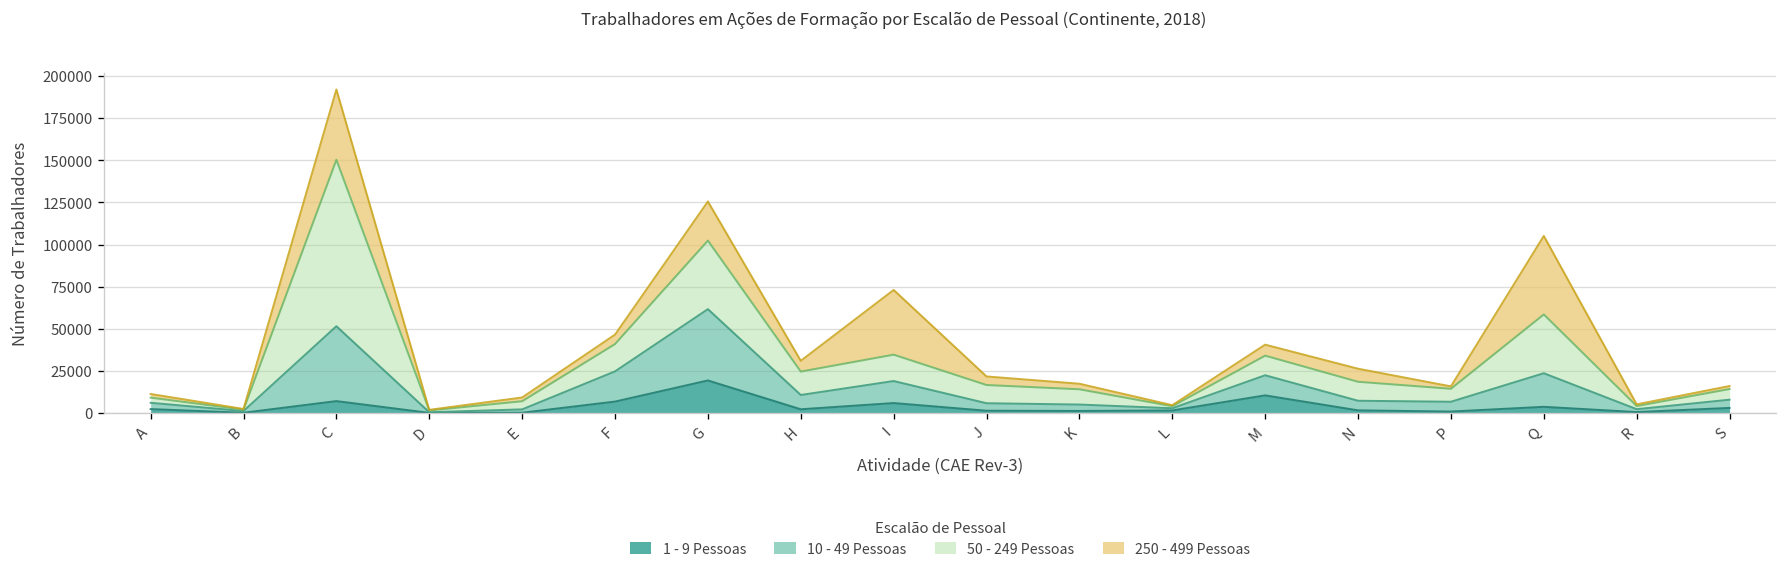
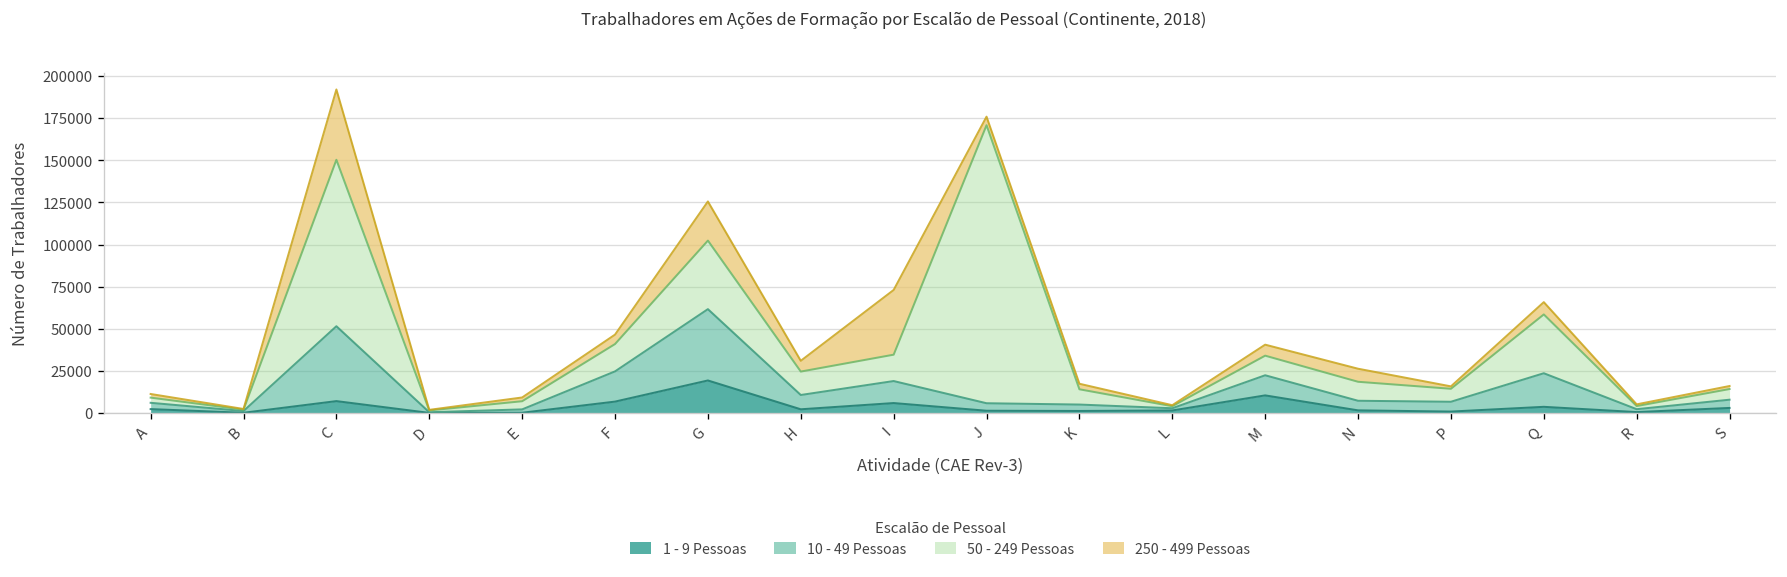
  {
    "50 - 249 Pessoas": {
      "A": 3000,
      "C": 99000,
      "E": 5000,
      "F": 16000,
      "G": 41000,
      "H": 14000,
      "I": 16000,
-     "J": 11000,
+     "J": 165000,
      "K": 9000,
      "M": 12000,
      "N": 11000,
      "Q": 35000,
      "S": 6000
    },
    "250 - 499 Pessoas": {
      "A": 2000,
      "C": 42000,
      "E": 2000,
      "F": 6000,
      "G": 23000,
      "H": 6000,
      "I": 38000,
      "J": 5000,
      "K": 3000,
      "M": 7000,
      "N": 8000,
-     "Q": 47000,
+     "Q": 7000,
      "S": 2000
    }
  }
